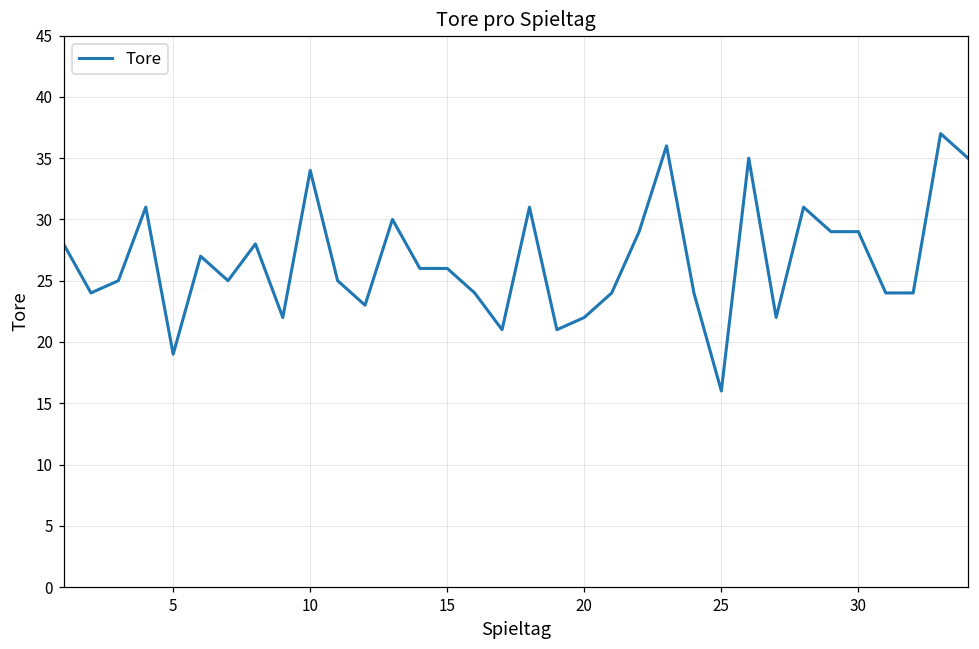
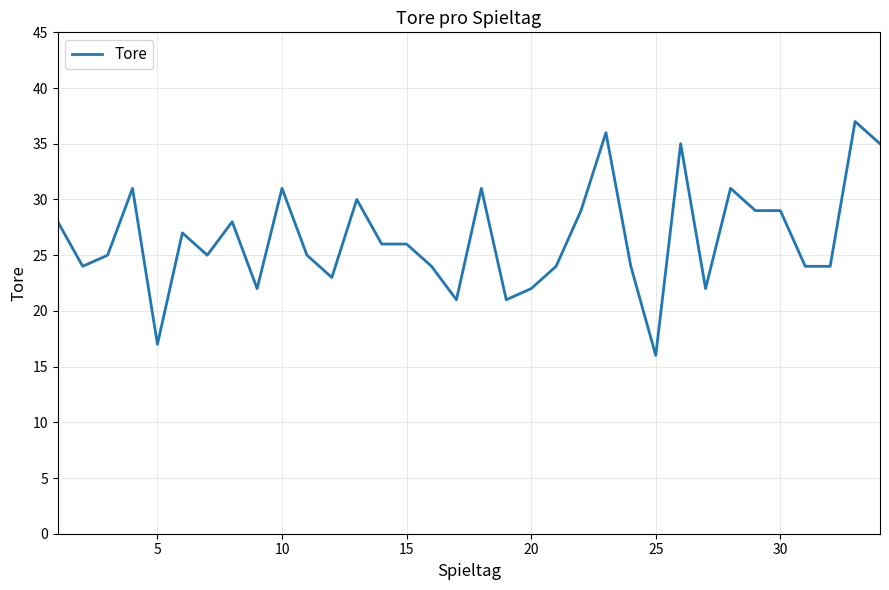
  {
-   "5": 19,
-   "10": 34,
+   "5": 17,
+   "10": 31,
    "15": 26,
    "20": 22,
    "25": 16,
    "30": 29
  }
